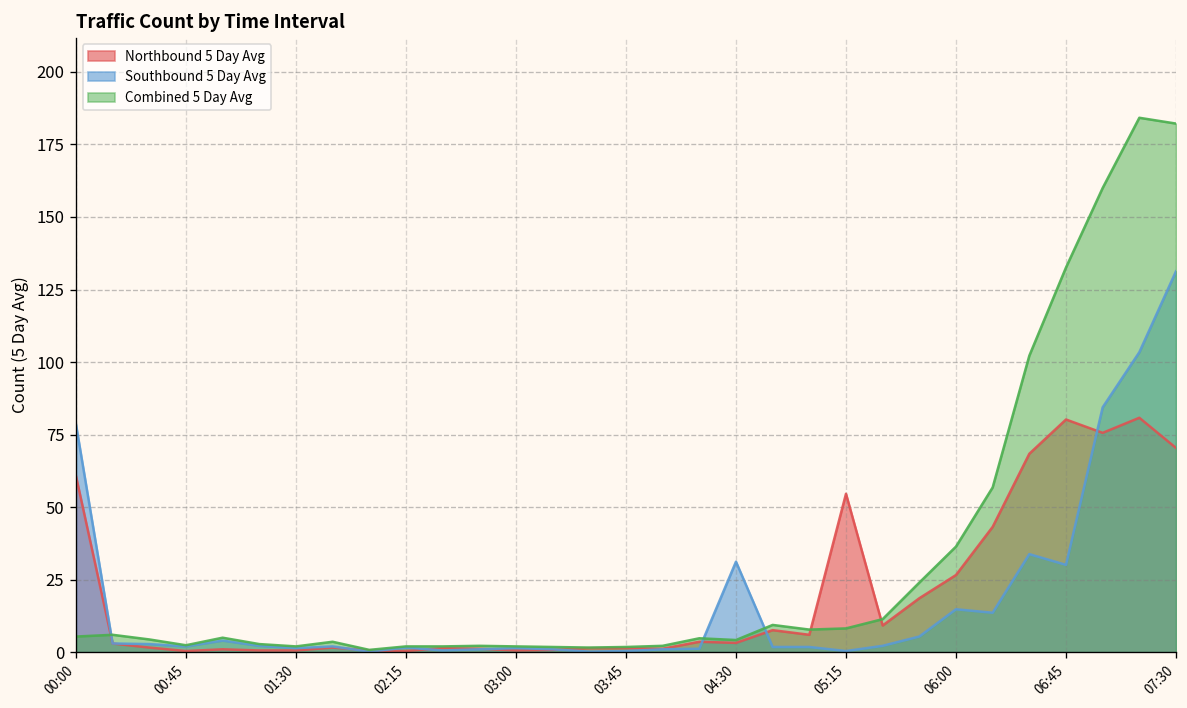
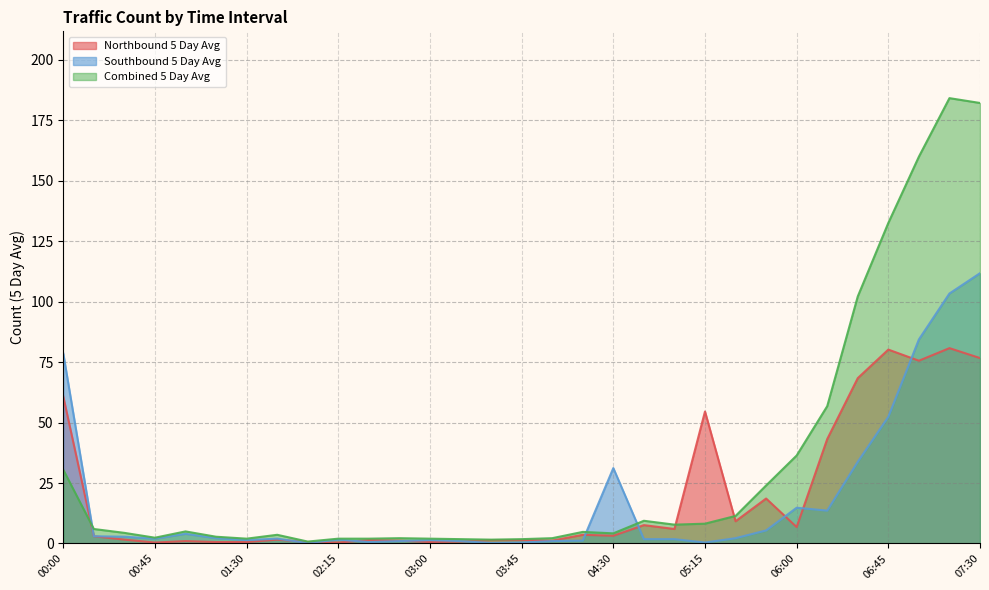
  {
    "Northbound 5 Day Avg": {
      "00:00": 61,
      "00:45": 0,
      "02:15": 0,
      "05:15": 55,
-     "06:00": 27,
+     "06:00": 7,
      "06:45": 80,
-     "07:30": 70
+     "07:30": 77
    },
    "Southbound 5 Day Avg": {
      "00:00": 79,
      "04:30": 31,
      "05:15": 0,
      "06:00": 15,
-     "06:45": 30,
-     "07:30": 131
+     "06:45": 52,
+     "07:30": 112
    },
    "Combined 5 Day Avg": {
-     "00:00": 5,
+     "00:00": 31,
      "05:15": 8,
      "06:00": 36,
      "06:45": 133,
      "07:30": 182
    }
  }
